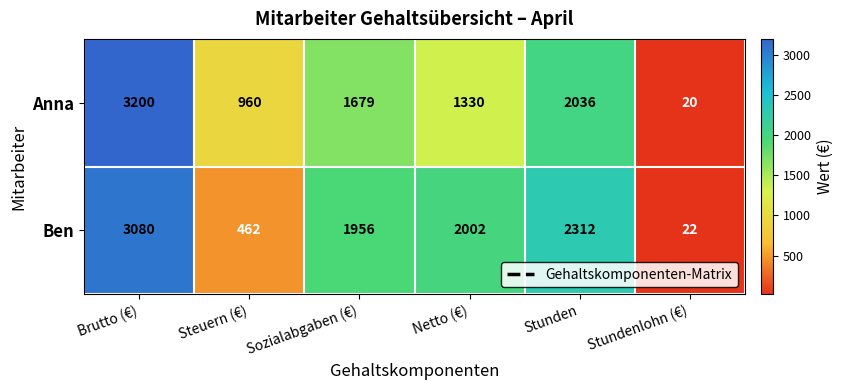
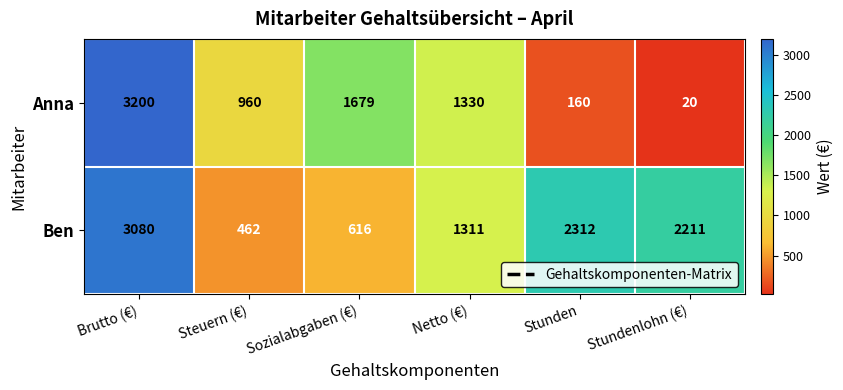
  {
    "Anna": {
      "Brutto (€)": 3200,
      "Steuern (€)": 960,
      "Sozialabgaben (€)": 1679,
      "Netto (€)": 1330,
-     "Stunden": 2036,
+     "Stunden": 160,
      "Stundenlohn (€)": 20
    },
    "Ben": {
      "Brutto (€)": 3080,
      "Steuern (€)": 462,
-     "Sozialabgaben (€)": 1956,
-     "Netto (€)": 2002,
+     "Sozialabgaben (€)": 616,
+     "Netto (€)": 1311,
      "Stunden": 2312,
-     "Stundenlohn (€)": 22
+     "Stundenlohn (€)": 2211
    }
  }
